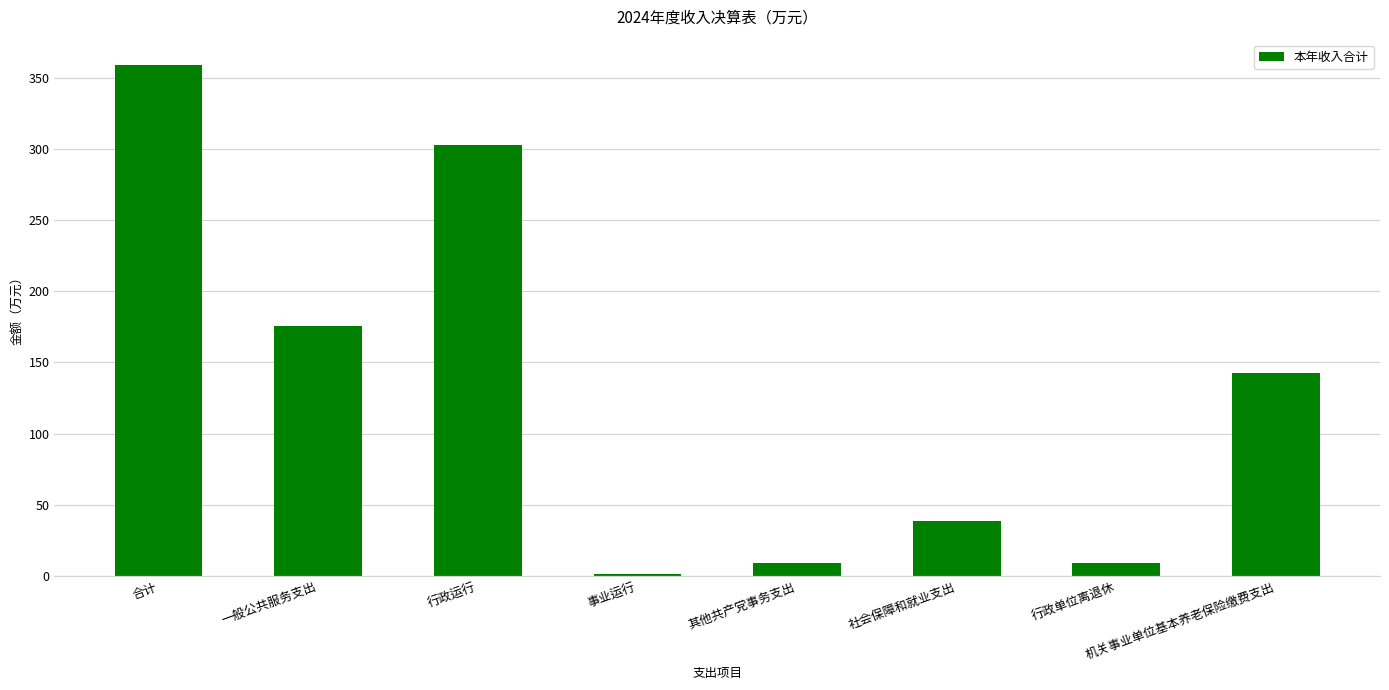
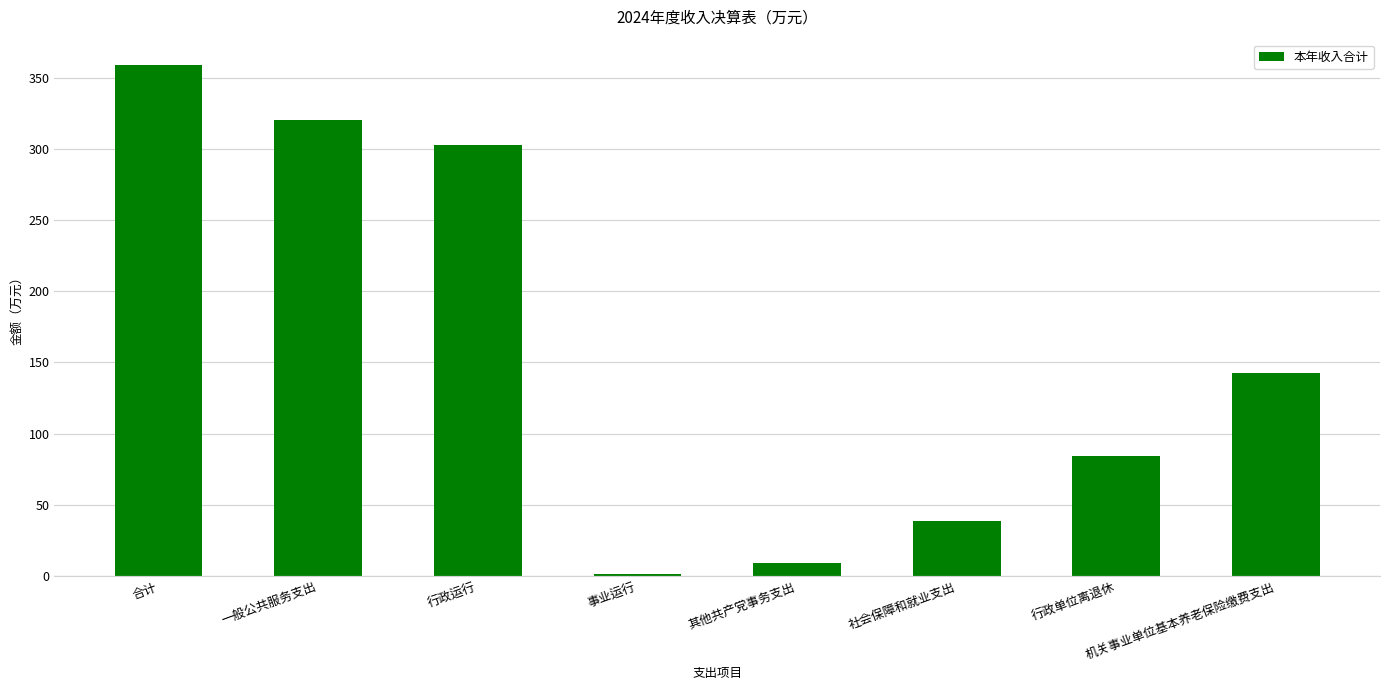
  {
    "合计": 359,
-   "一般公共服务支出": 176,
+   "一般公共服务支出": 320,
    "行政运行": 303,
    "其他共产党事务支出": 9,
    "社会保障和就业支出": 38,
-   "行政单位离退休": 9,
+   "行政单位离退休": 84,
    "机关事业单位基本养老保险缴费支出": 142
  }
